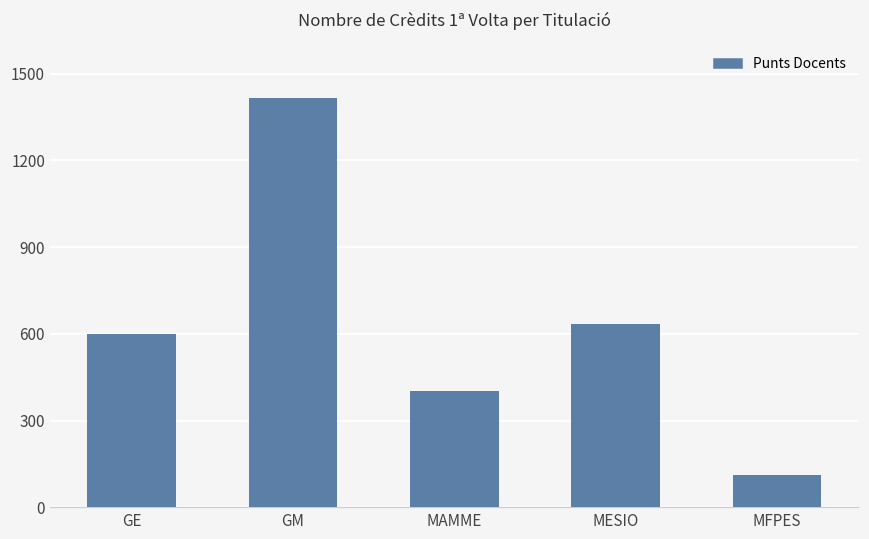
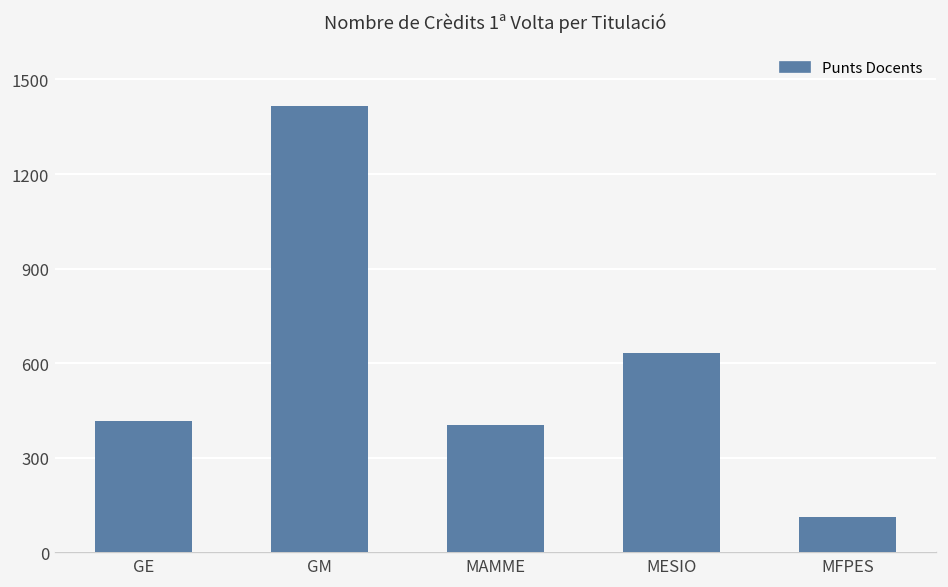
  {
-   "GE": 600,
+   "GE": 420,
    "GM": 1410,
    "MAMME": 400,
    "MESIO": 630,
    "MFPES": 110
  }
